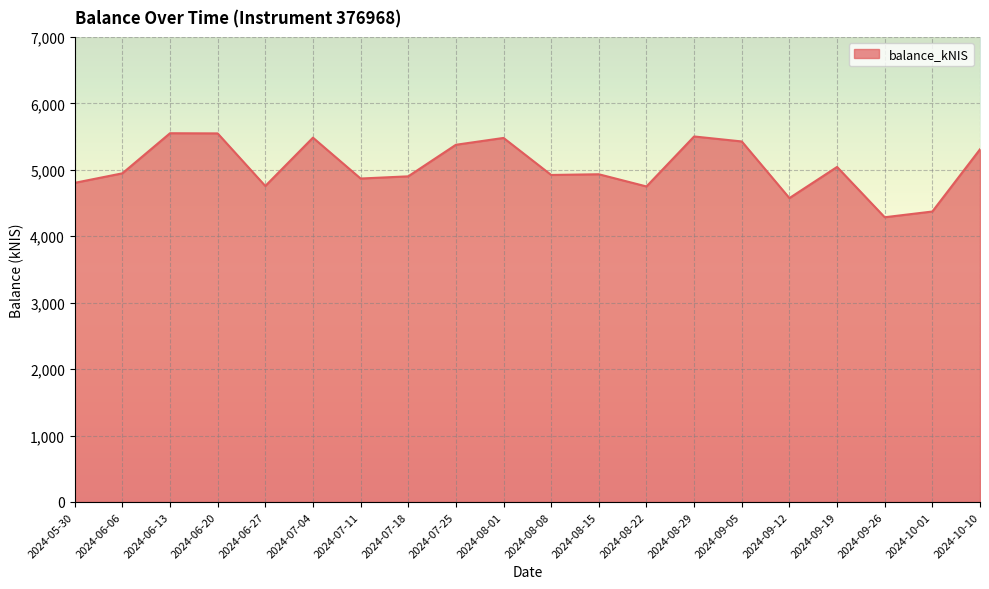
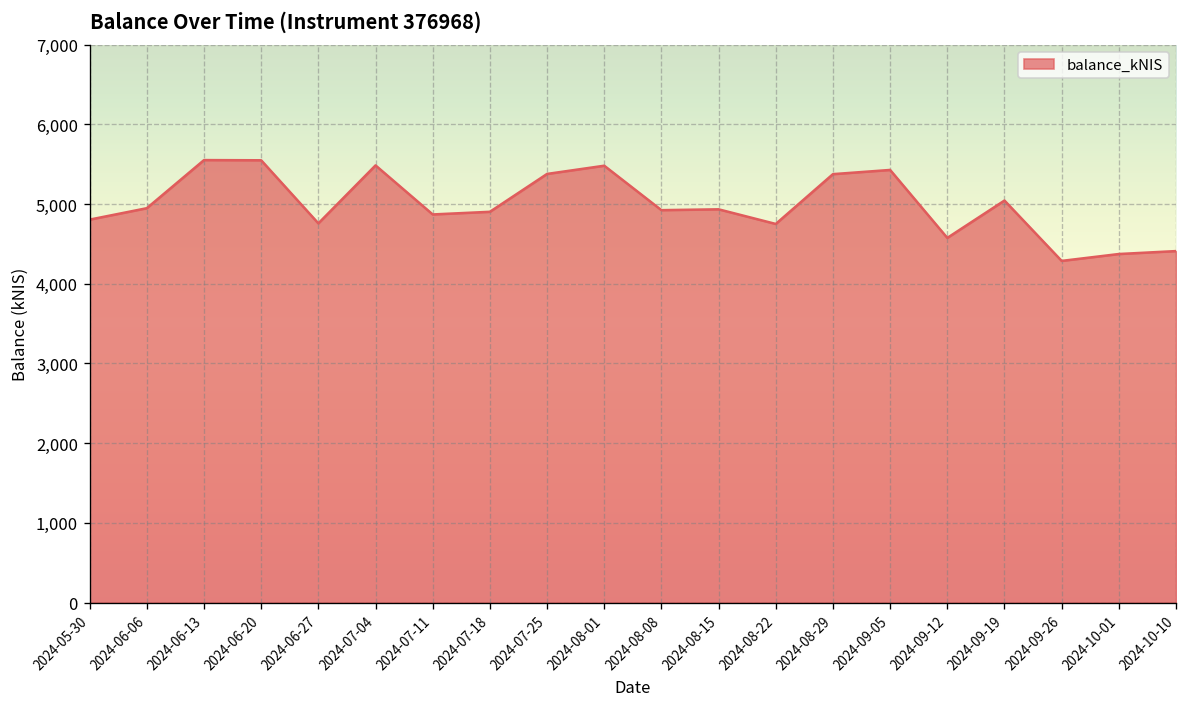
  {
    "2024-05-30": "4,800",
    "2024-06-06": "4,900",
    "2024-06-13": "5,600",
    "2024-06-20": "5,500",
    "2024-06-27": "4,800",
    "2024-07-04": "5,500",
    "2024-07-11": "4,900",
    "2024-07-18": "4,900",
    "2024-07-25": "5,400",
    "2024-08-01": "5,500",
    "2024-08-08": "4,900",
    "2024-08-15": "4,900",
    "2024-08-22": "4,700",
-   "2024-08-29": "5,500",
+   "2024-08-29": "5,400",
    "2024-09-05": "5,400",
    "2024-09-12": "4,600",
    "2024-09-19": "5,000",
    "2024-09-26": "4,300",
    "2024-10-01": "4,400",
-   "2024-10-10": "5,300"
+   "2024-10-10": "4,400"
  }
